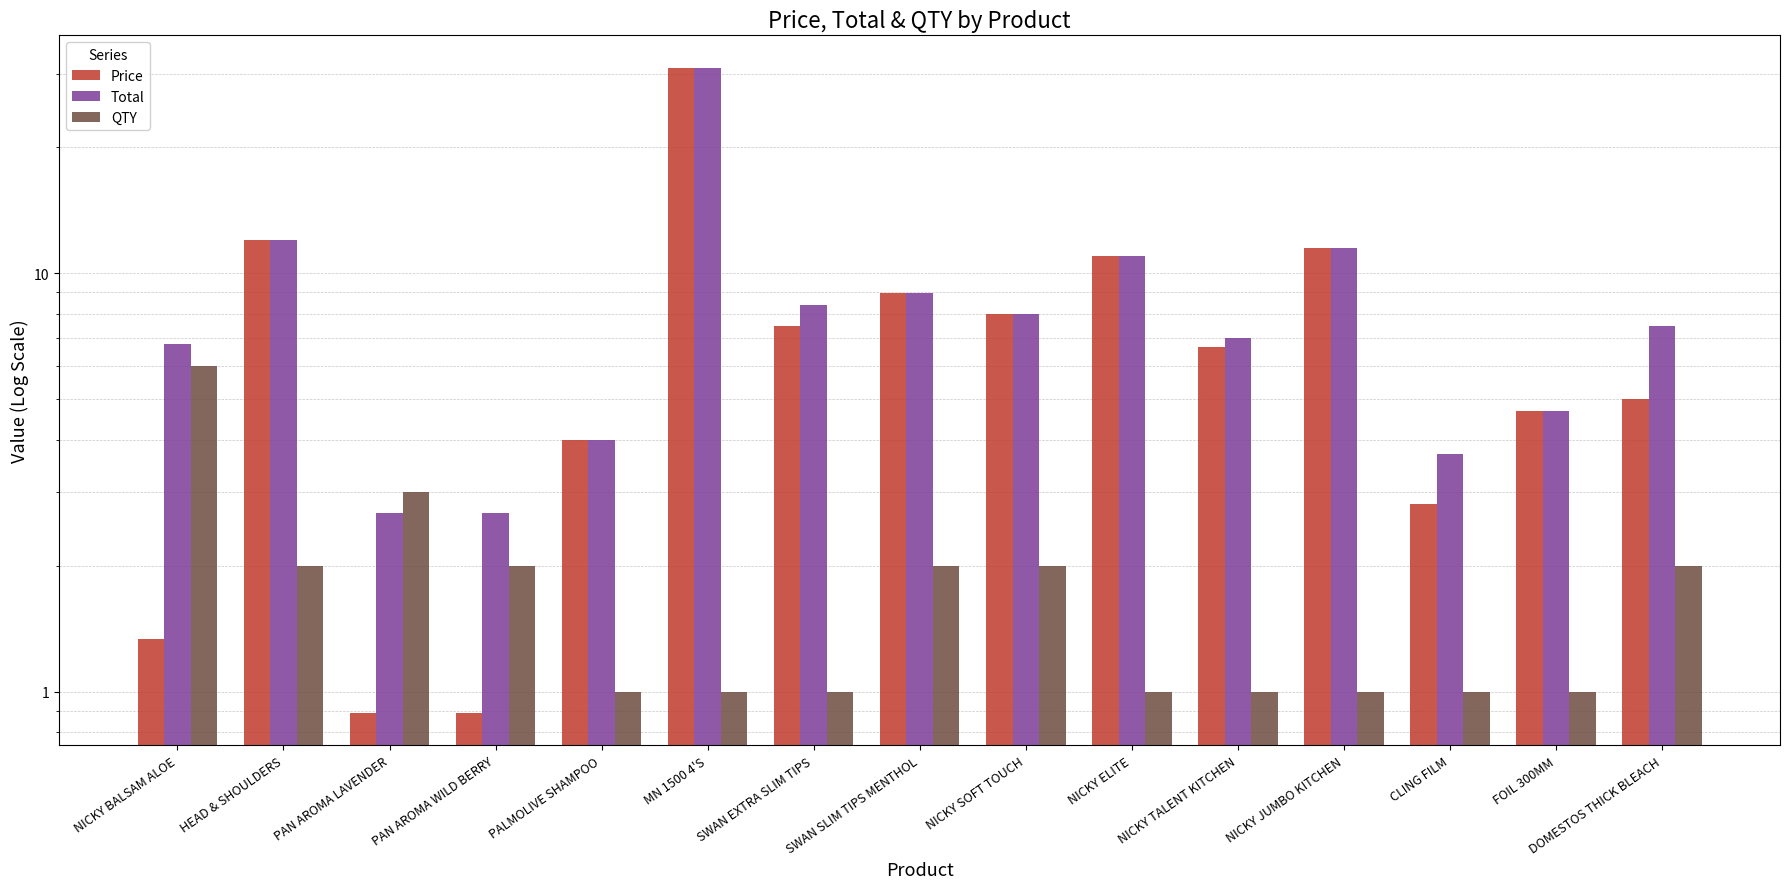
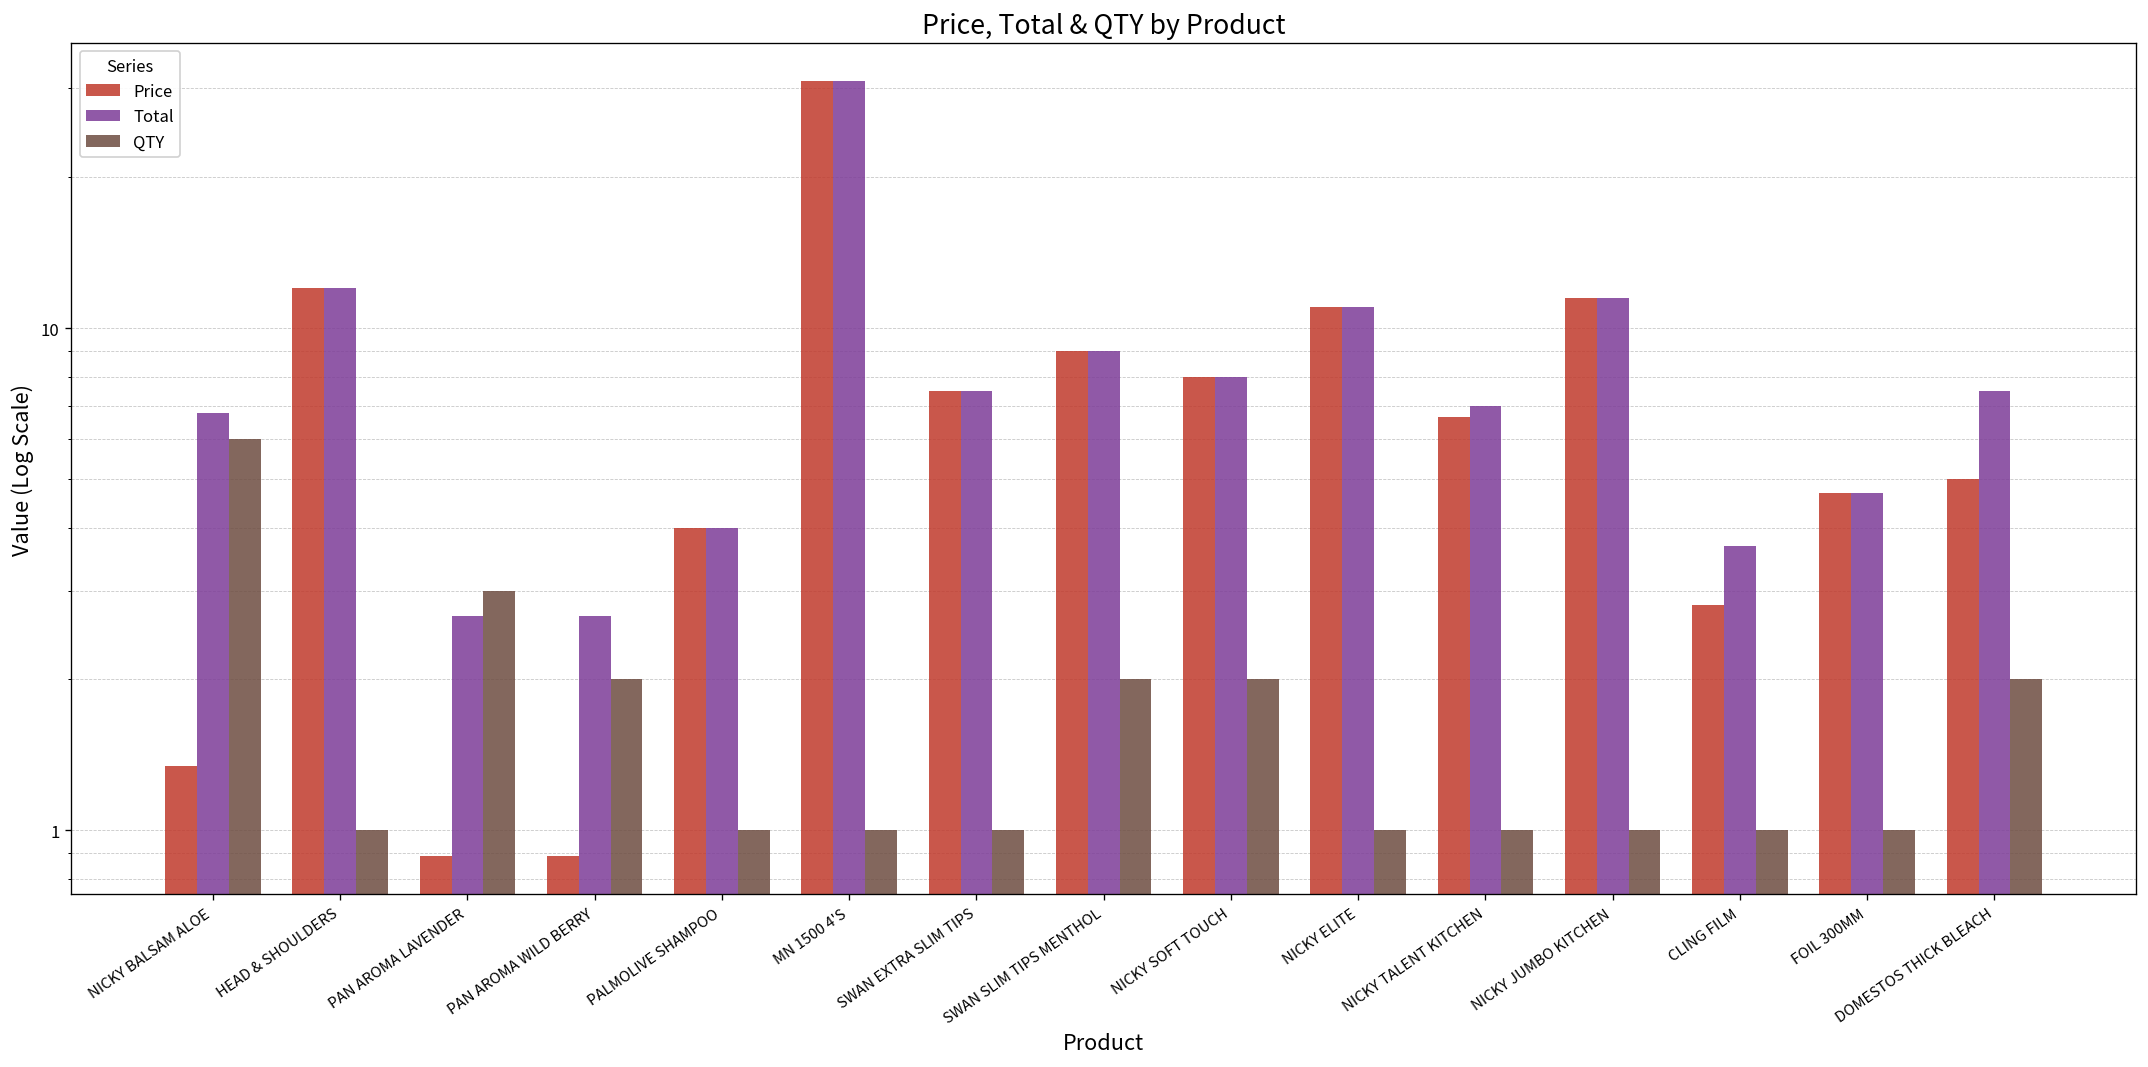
  {
    "Price": {
      "NICKY BALSAM ALOE": 1.34,
      "HEAD & SHOULDERS": 12.0,
      "PAN AROMA LAVENDER": 0.9,
      "PAN AROMA WILD BERRY": 0.9,
      "PALMOLIVE SHAMPOO": 4.0,
      "MN 1500 4'S": 31,
      "SWAN EXTRA SLIM TIPS": 7.5,
      "SWAN SLIM TIPS MENTHOL": 9.0,
      "NICKY SOFT TOUCH": 8.0,
      "NICKY ELITE": 11.0,
      "NICKY TALENT KITCHEN": 6.7,
      "NICKY JUMBO KITCHEN": 11.5,
      "CLING FILM": 2.8,
      "FOIL 300MM": 4.7,
      "DOMESTOS THICK BLEACH": 5.0
    },
    "Total": {
      "NICKY BALSAM ALOE": 6.8,
      "HEAD & SHOULDERS": 12.0,
      "PAN AROMA LAVENDER": 2.7,
      "PAN AROMA WILD BERRY": 2.7,
      "PALMOLIVE SHAMPOO": 4.0,
      "MN 1500 4'S": 31,
-     "SWAN EXTRA SLIM TIPS": 8.4,
+     "SWAN EXTRA SLIM TIPS": 7.5,
      "SWAN SLIM TIPS MENTHOL": 9.0,
      "NICKY SOFT TOUCH": 8.0,
      "NICKY ELITE": 11.0,
      "NICKY TALENT KITCHEN": 7.0,
      "NICKY JUMBO KITCHEN": 11.5,
      "CLING FILM": 3.7,
      "FOIL 300MM": 4.7,
      "DOMESTOS THICK BLEACH": 7.5
    },
    "QTY": {
      "NICKY BALSAM ALOE": 6,
-     "HEAD & SHOULDERS": 2,
+     "HEAD & SHOULDERS": 1,
      "PAN AROMA LAVENDER": 3,
      "PAN AROMA WILD BERRY": 2,
      "PALMOLIVE SHAMPOO": 1,
      "MN 1500 4'S": 1,
      "SWAN EXTRA SLIM TIPS": 1,
      "SWAN SLIM TIPS MENTHOL": 2,
      "NICKY SOFT TOUCH": 2,
      "NICKY ELITE": 1,
      "NICKY TALENT KITCHEN": 1,
      "NICKY JUMBO KITCHEN": 1,
      "CLING FILM": 1,
      "FOIL 300MM": 1,
      "DOMESTOS THICK BLEACH": 2
    }
  }
